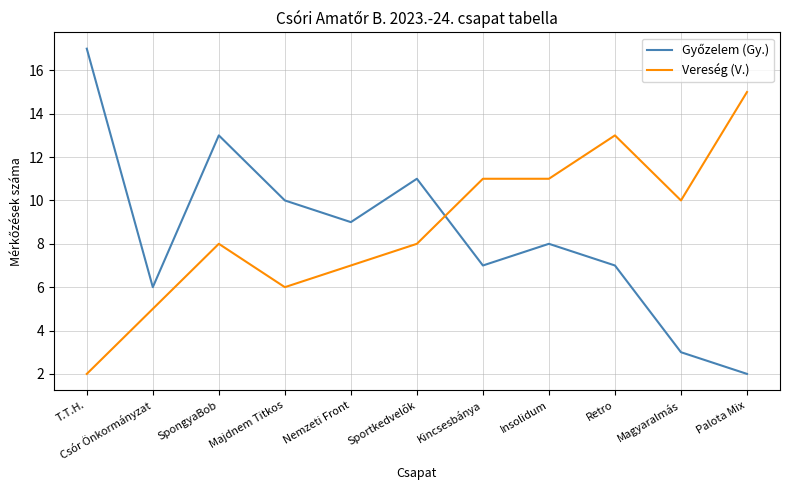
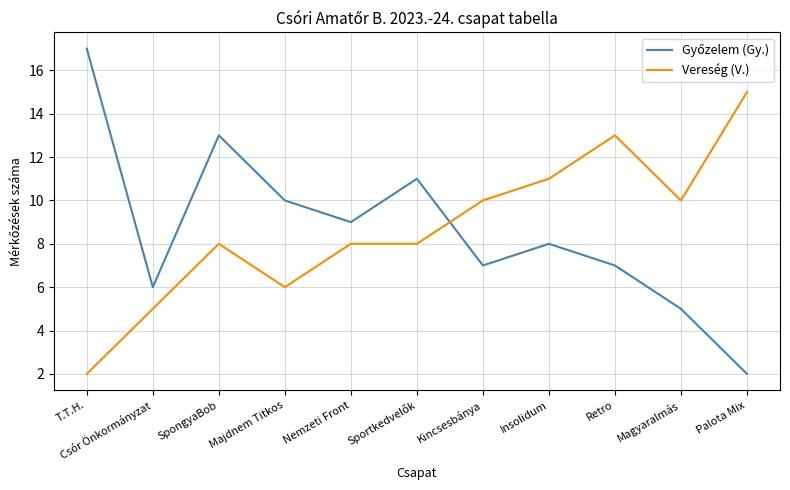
  {
    "Győzelem (Gy.)": {
      "T.T.H.": 17,
      "Csór Önkormányzat": 6,
      "SpongyaBob": 13,
      "Majdnem Titkos": 10,
      "Nemzeti Front": 9,
      "Sportkedvelők": 11,
      "Kincsesbánya": 7,
      "Insolidum": 8,
      "Retro": 7,
-     "Magyaralmás": 3,
+     "Magyaralmás": 5,
      "Palota Mix": 2
    },
    "Vereség (V.)": {
      "T.T.H.": 2,
      "Csór Önkormányzat": 5,
      "SpongyaBob": 8,
      "Majdnem Titkos": 6,
-     "Nemzeti Front": 7,
+     "Nemzeti Front": 8,
      "Sportkedvelők": 8,
-     "Kincsesbánya": 11,
+     "Kincsesbánya": 10,
      "Insolidum": 11,
      "Retro": 13,
      "Magyaralmás": 10,
      "Palota Mix": 15
    }
  }
